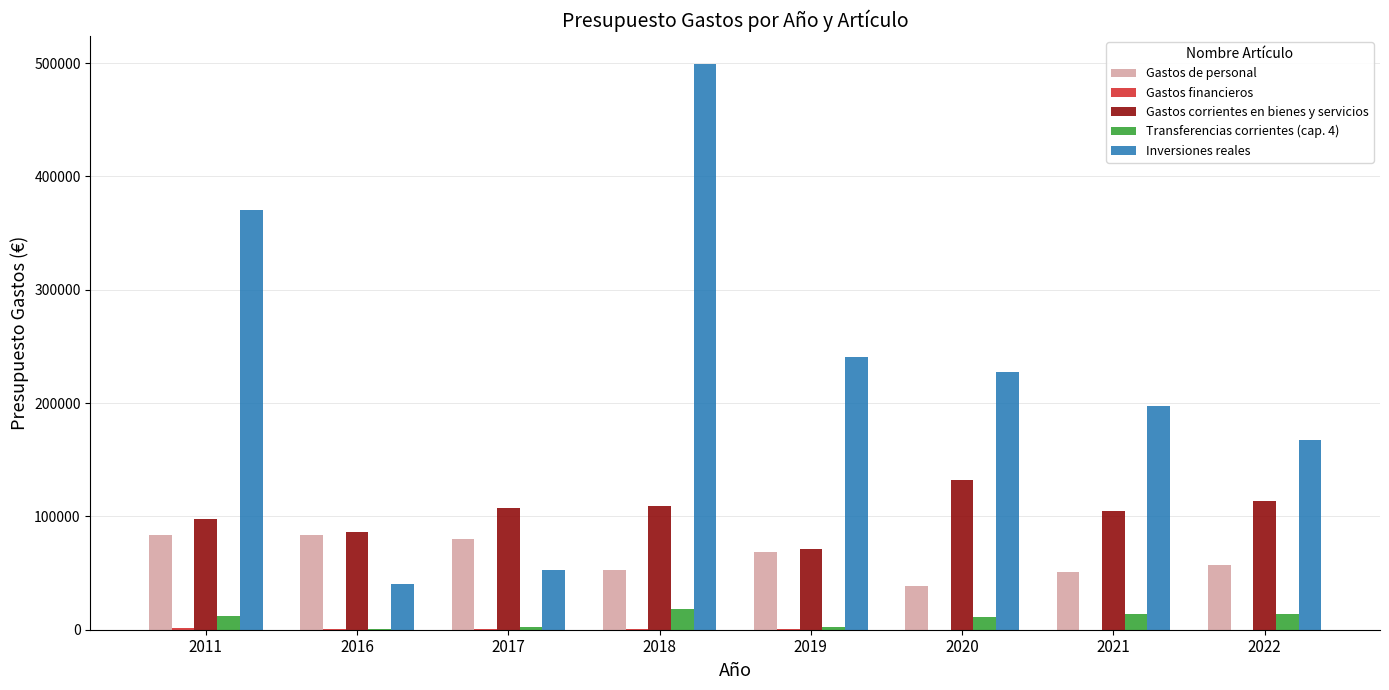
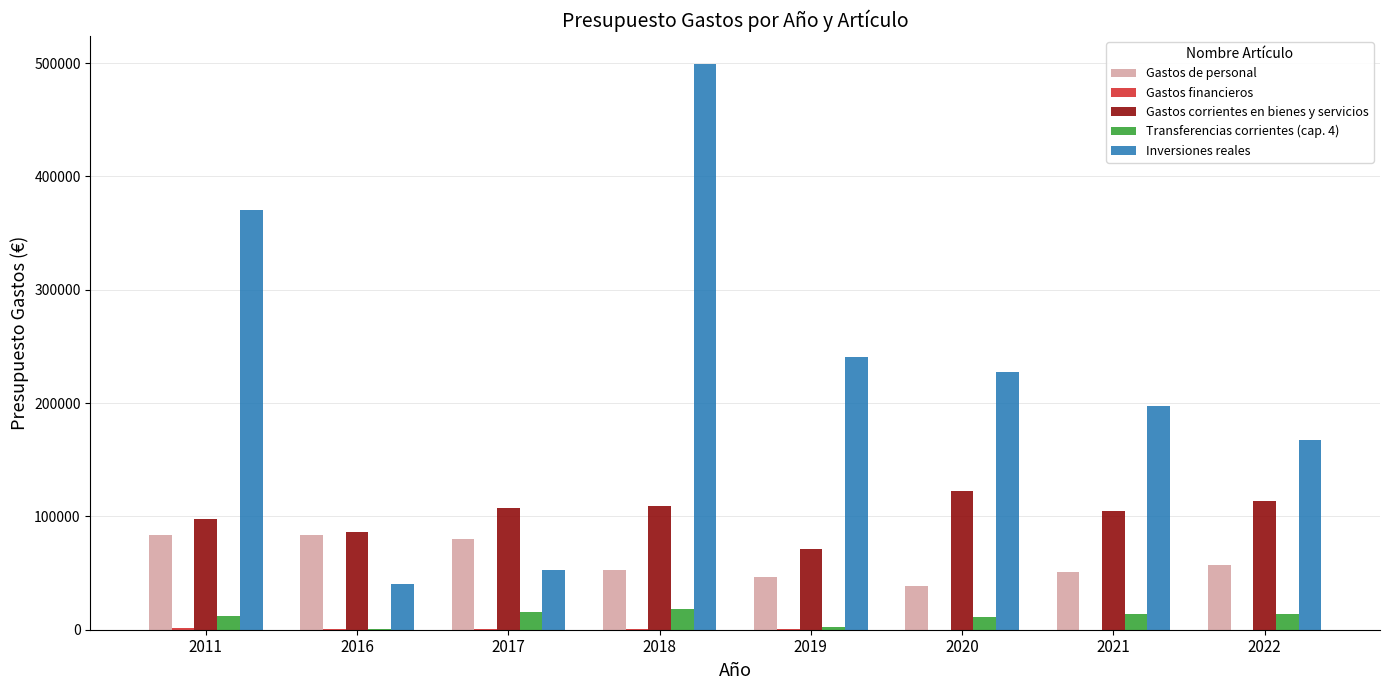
  {
    "Gastos de personal": {
      "2011": 84000,
      "2016": 84000,
      "2017": 80000,
      "2018": 53000,
-     "2019": 69000,
+     "2019": 47000,
      "2020": 38000,
      "2021": 51000,
      "2022": 57000
    },
    "Gastos corrientes en bienes y servicios": {
      "2011": 98000,
      "2016": 87000,
      "2017": 107000,
      "2018": 109000,
      "2019": 72000,
-     "2020": 132000,
+     "2020": 122000,
      "2021": 105000,
      "2022": 114000
    },
    "Transferencias corrientes (cap. 4)": {
      "2011": 12000,
-     "2017": 2000,
+     "2017": 16000,
      "2018": 18000,
      "2019": 3000,
      "2020": 11000,
      "2021": 14000,
      "2022": 14000
    },
    "Inversiones reales": {
      "2011": 370000,
      "2016": 41000,
      "2017": 53000,
      "2018": 499000,
      "2019": 241000,
      "2020": 227000,
      "2021": 197000,
      "2022": 167000
    }
  }
